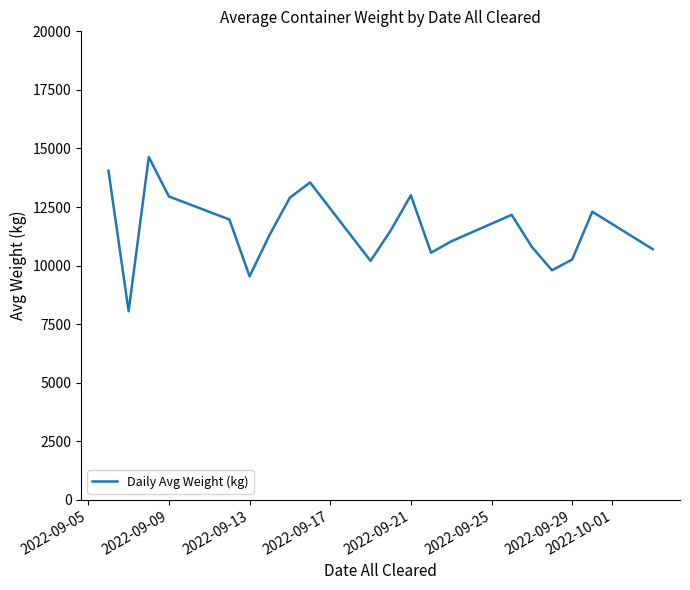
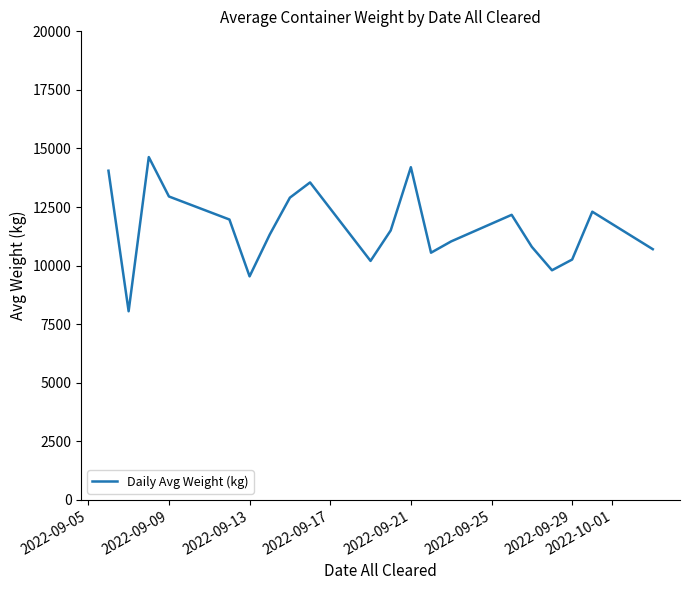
  {
    "2022-09-09": 13000,
    "2022-09-13": 9500,
-   "2022-09-21": 13000,
+   "2022-09-21": 14200,
    "2022-09-29": 10300
  }
